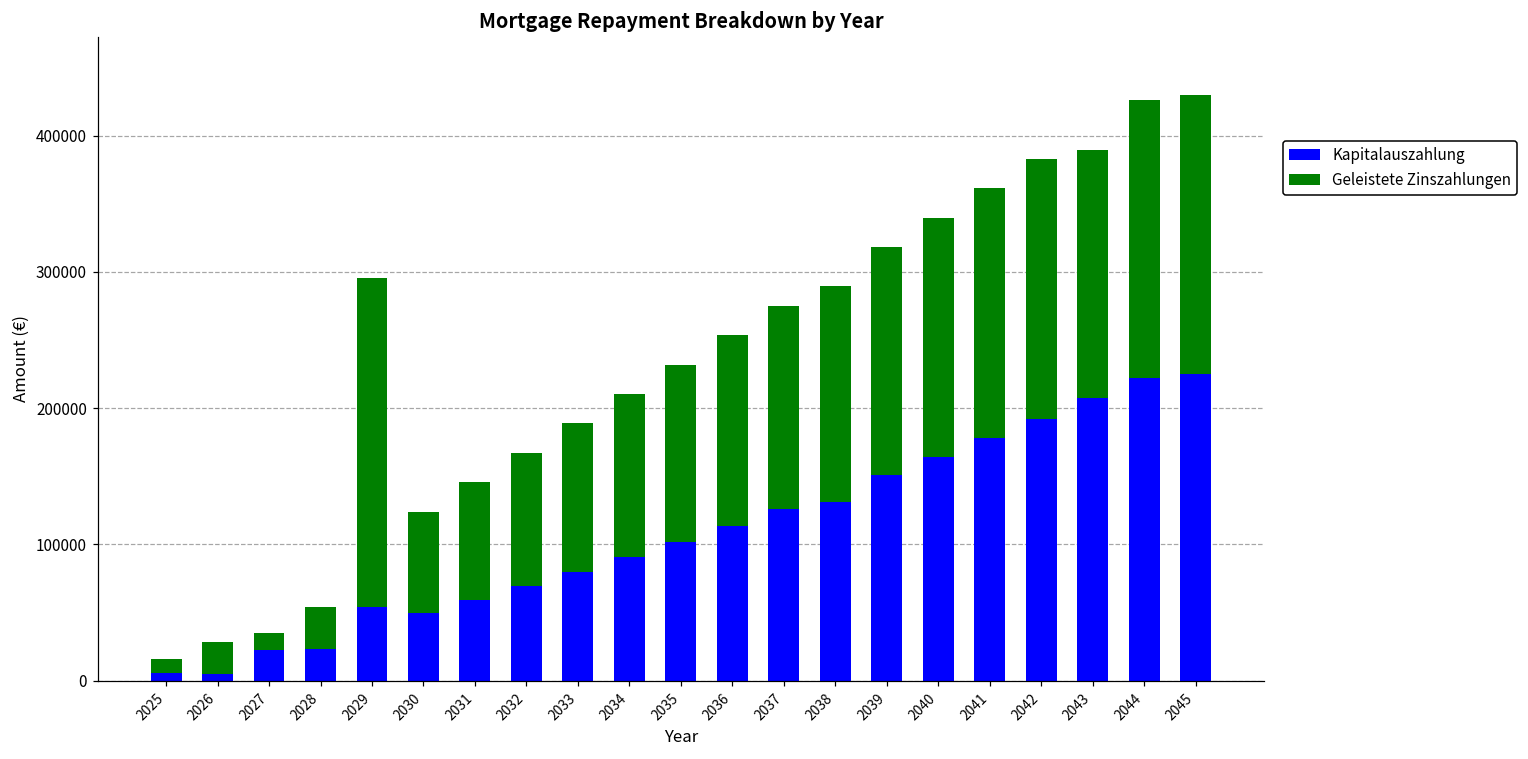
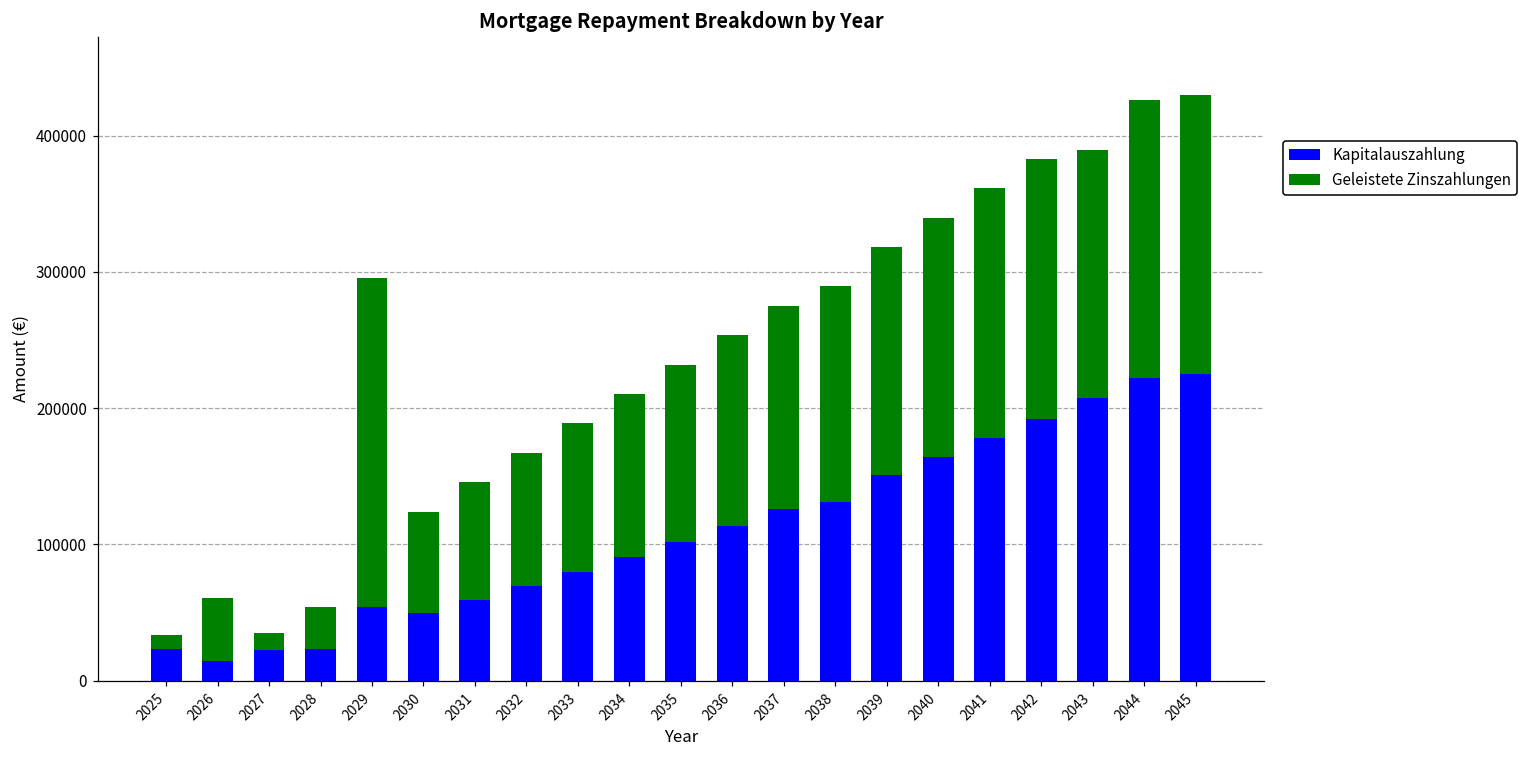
  {
    "Kapitalauszahlung": {
-     "2025": 6000,
-     "2026": 5000,
+     "2025": 23000,
+     "2026": 14000,
      "2027": 23000,
      "2028": 23000,
      "2029": 54000,
      "2030": 50000,
      "2031": 60000,
      "2032": 70000,
      "2033": 80000,
      "2034": 91000,
      "2035": 102000,
      "2036": 114000,
      "2037": 126000,
      "2038": 131000,
      "2039": 151000,
      "2040": 164000,
      "2041": 178000,
      "2042": 192000,
      "2043": 207000,
      "2044": 222000,
      "2045": 225000
    },
    "Geleistete Zinszahlungen": {
      "2025": 10000,
-     "2026": 24000,
+     "2026": 47000,
      "2027": 12000,
      "2028": 31000,
      "2029": 242000,
      "2030": 74000,
      "2031": 86000,
      "2032": 98000,
      "2033": 109000,
      "2034": 120000,
      "2035": 130000,
      "2036": 140000,
      "2037": 149000,
      "2038": 159000,
      "2039": 167000,
      "2040": 176000,
      "2041": 183000,
      "2042": 191000,
      "2043": 182000,
      "2044": 204000,
      "2045": 205000
    }
  }
